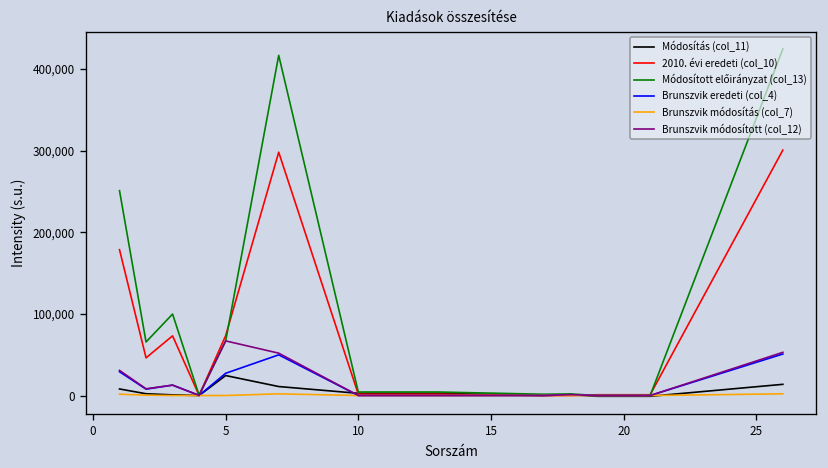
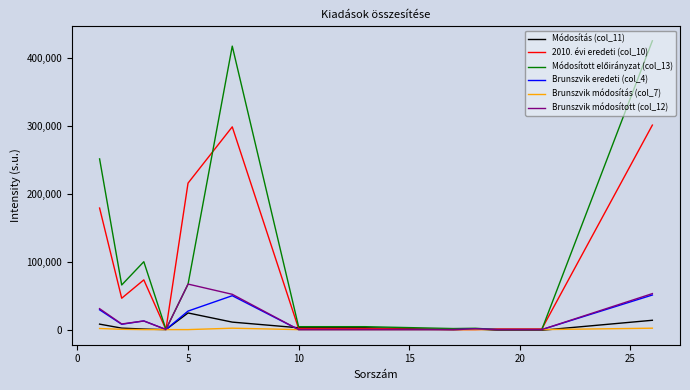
  {
    "2010. évi eredeti (col_10)": {
-     "5": "70,000"
+     "5": "220,000"
    },
    "Brunszvik módosítás (col_7)": {
      "5": "0"
    }
  }
